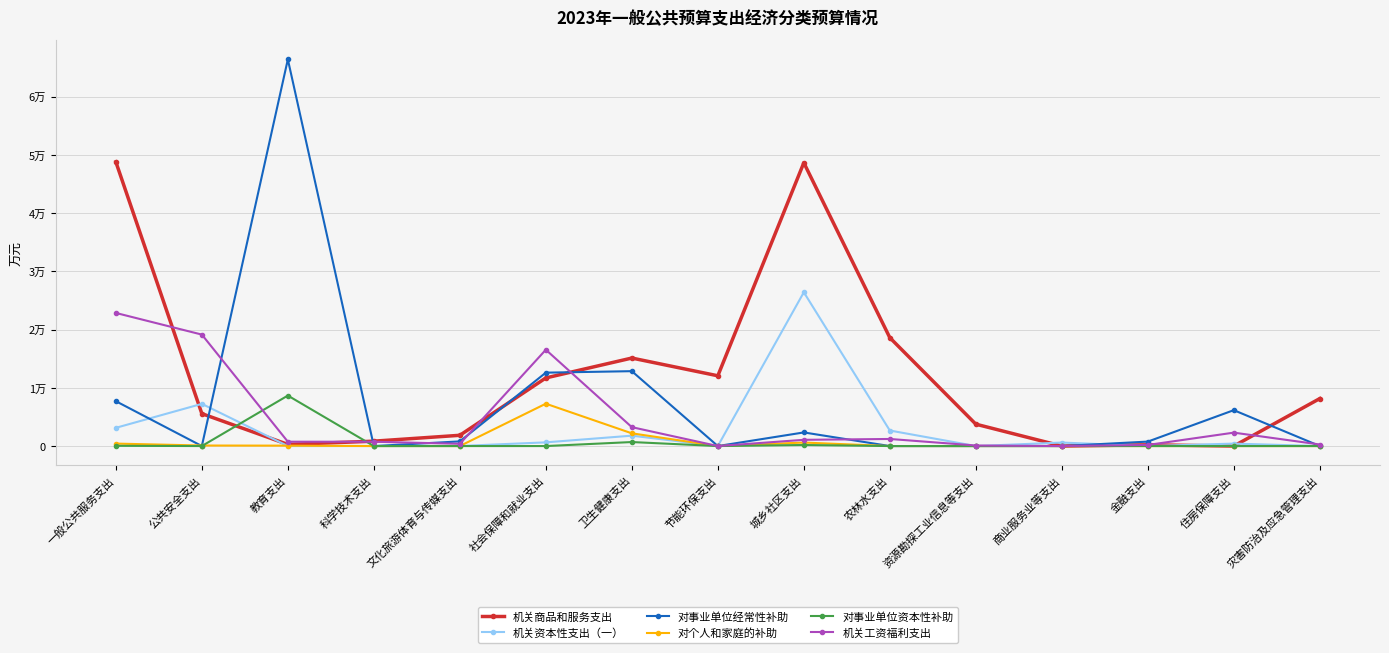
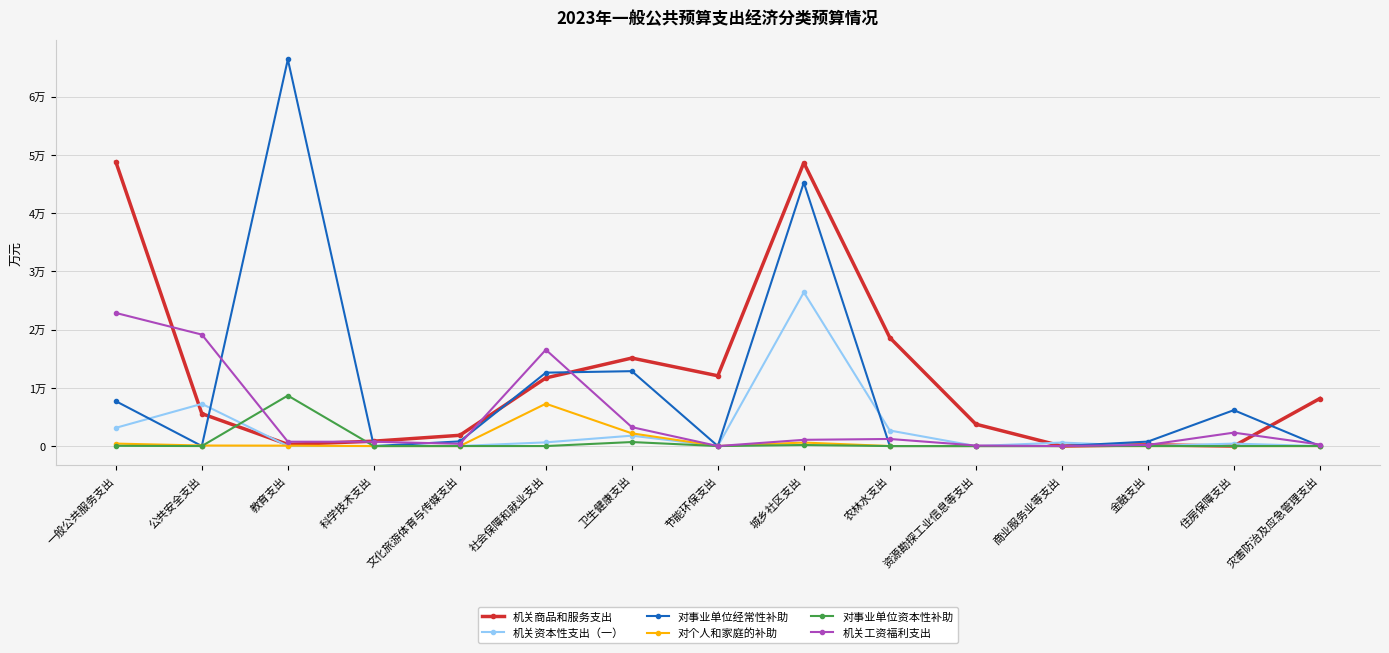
  {
    "机关商品和服务支出": {
      "一般公共服务支出": "4.9万",
      "公共安全支出": "0.6万",
      "文化旅游体育与传媒支出": "0.2万",
      "社会保障和就业支出": "1.2万",
      "卫生健康支出": "1.5万",
      "节能环保支出": "1.2万",
      "城乡社区支出": "4.9万",
      "农林水支出": "1.9万",
      "资源勘探工业信息等支出": "0.4万",
      "灾害防治及应急管理支出": "0.8万"
    },
    "机关资本性支出（一）": {
      "一般公共服务支出": "0.3万",
      "公共安全支出": "0.7万",
      "社会保障和就业支出": "0.1万",
      "城乡社区支出": "2.6万",
      "农林水支出": "0.3万",
      "商业服务业等支出": "0.1万"
    },
    "对事业单位经常性补助": {
      "一般公共服务支出": "0.8万",
      "教育支出": "6.6万",
      "社会保障和就业支出": "1.3万",
      "卫生健康支出": "1.3万",
-     "城乡社区支出": "0.2万",
+     "城乡社区支出": "4.5万",
      "金融支出": "0.1万",
      "住房保障支出": "0.6万"
    },
    "对个人和家庭的补助": {
      "社会保障和就业支出": "0.7万"
    },
    "对事业单位资本性补助": {
      "教育支出": "0.9万",
      "社会保障和就业支出": "0.0万",
      "卫生健康支出": "0.1万"
    },
    "机关工资福利支出": {
      "一般公共服务支出": "2.3万",
      "公共安全支出": "1.9万",
      "教育支出": "0.1万",
      "社会保障和就业支出": "1.7万",
      "卫生健康支出": "0.3万",
      "城乡社区支出": "0.1万",
      "农林水支出": "0.1万",
      "住房保障支出": "0.2万"
    }
  }
